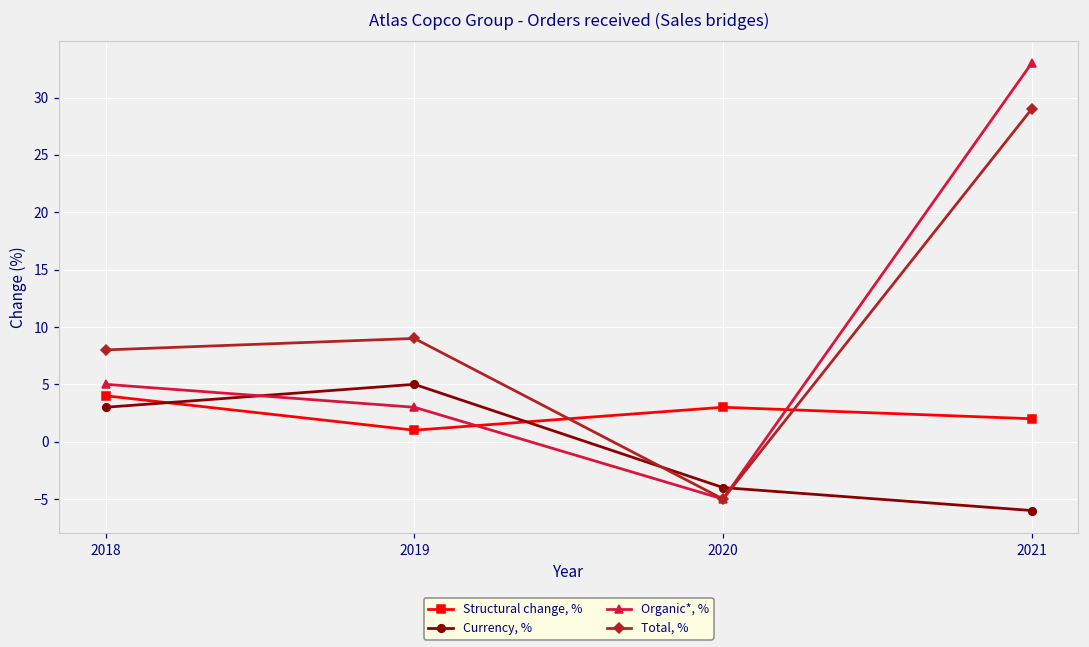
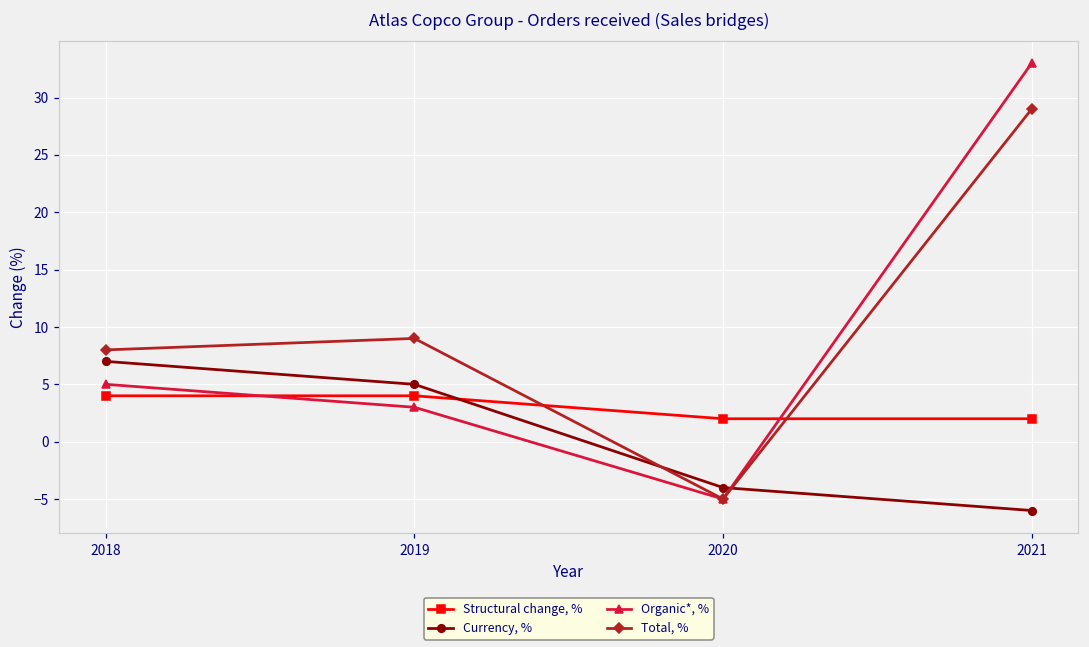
  {
    "Structural change, %": {
      "2018": 4,
-     "2019": 1,
-     "2020": 3,
+     "2019": 4,
+     "2020": 2,
      "2021": 2
    },
    "Currency, %": {
-     "2018": 3,
+     "2018": 7,
      "2019": 5,
      "2020": -4,
      "2021": -6
    }
  }
